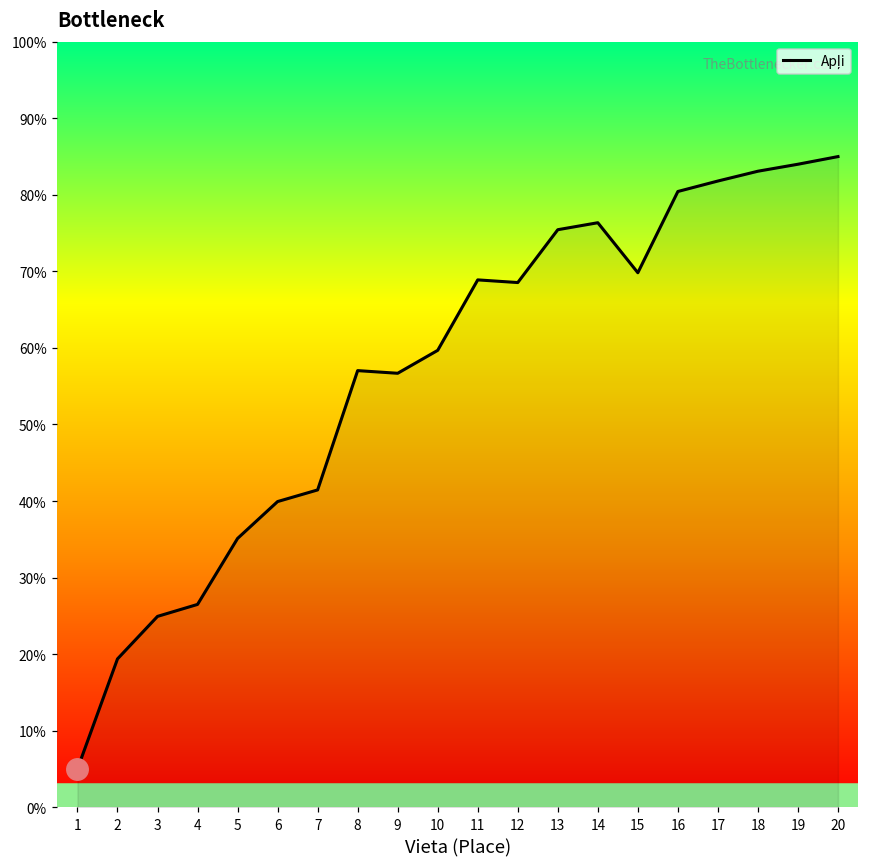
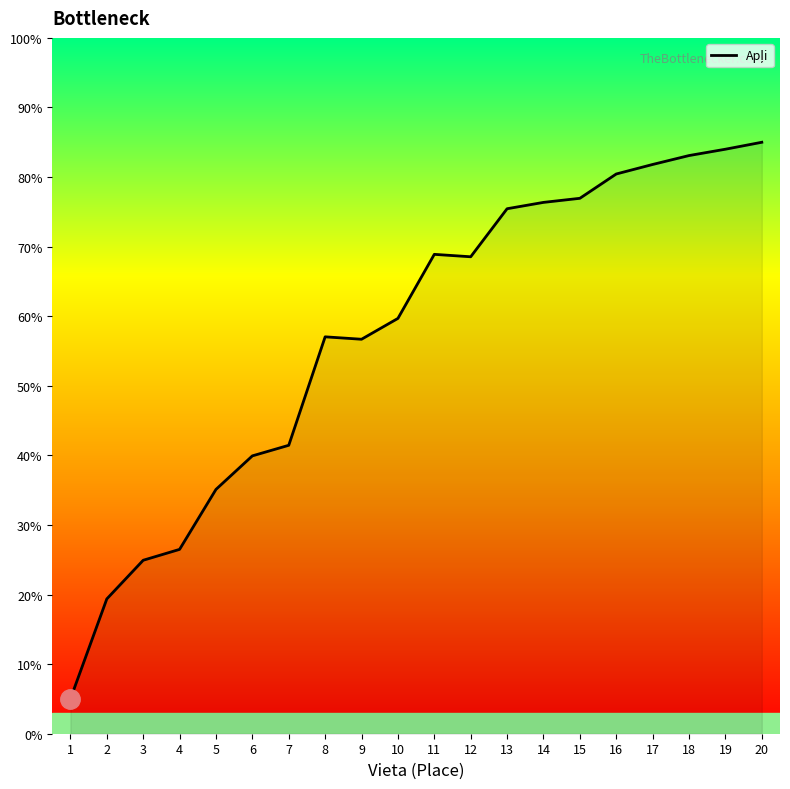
  {
    "Apļi": {
      "2": "19%",
      "3": "25%",
      "4": "26%",
      "5": "35%",
      "6": "40%",
      "7": "41%",
      "8": "57%",
      "9": "57%",
      "10": "60%",
      "11": "69%",
      "12": "69%",
      "13": "75%",
      "14": "76%",
-     "15": "70%",
+     "15": "77%",
      "16": "80%",
      "17": "82%",
      "18": "83%",
      "19": "84%",
      "20": "85%"
    }
  }
